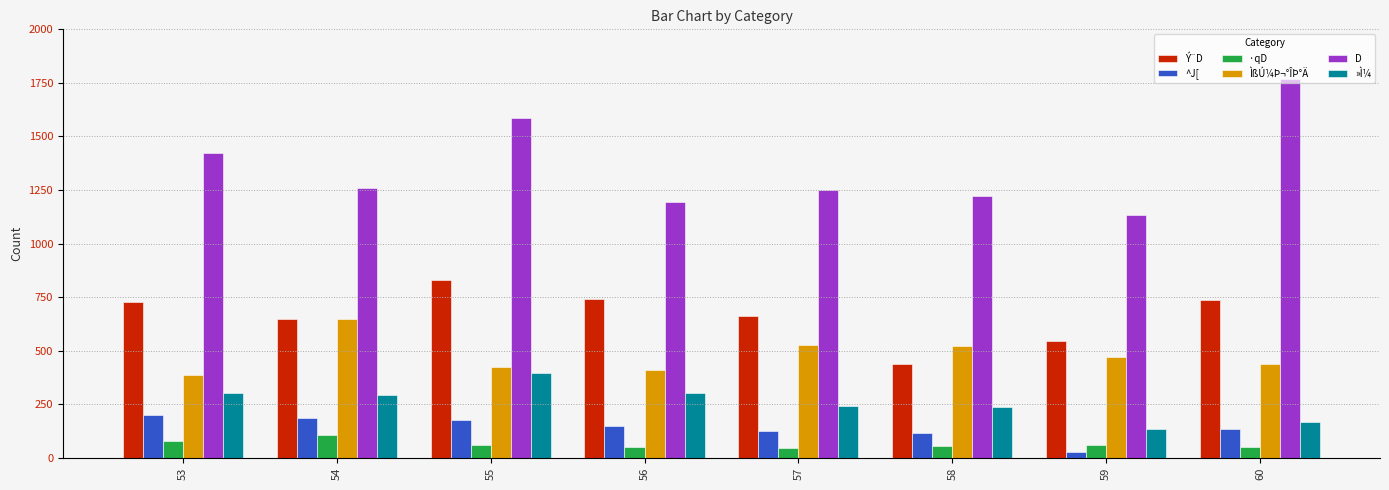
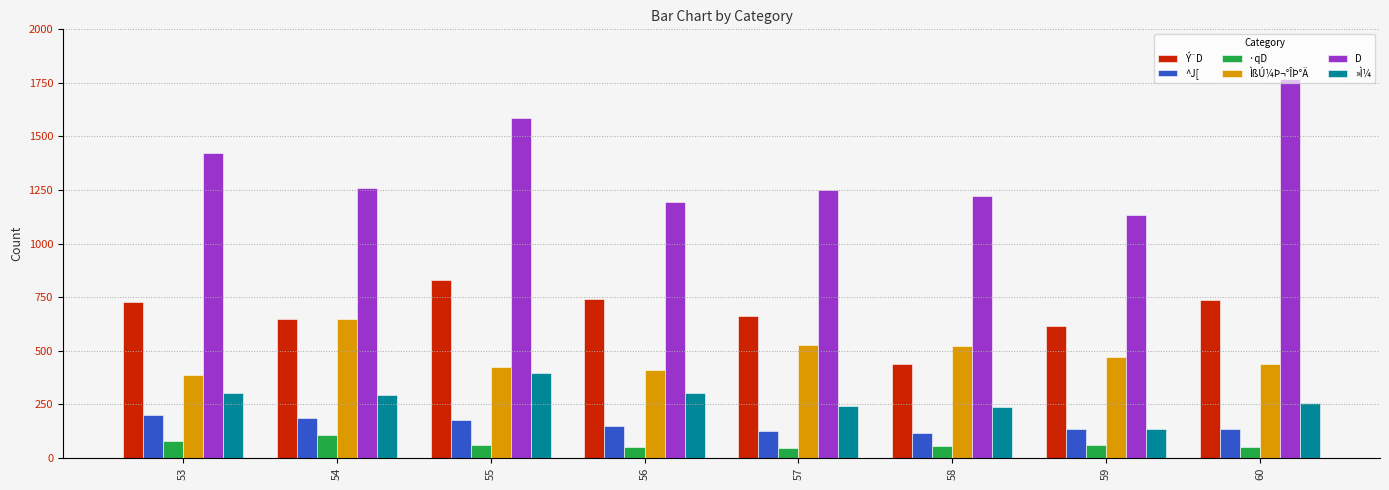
  {
    "Ý¨D": {
      "53": 730,
      "54": 650,
      "55": 830,
      "56": 740,
      "57": 660,
      "58": 440,
-     "59": 550,
+     "59": 610,
      "60": 740
    },
    "^J[": {
      "53": 200,
      "54": 190,
      "55": 180,
      "56": 150,
      "57": 130,
      "58": 110,
-     "59": 30,
+     "59": 140,
      "60": 130
    },
    "·qD": {
      "53": 80,
      "54": 110,
      "55": 60,
      "56": 50,
      "57": 50,
      "58": 60,
      "59": 60,
      "60": 50
    },
    "ÌßÚ¼Þ¬°ÎÞ°Ä": {
      "53": 390,
      "54": 650,
      "55": 430,
      "56": 410,
      "57": 530,
      "58": 520,
      "59": 470,
      "60": 440
    },
    "D": {
      "53": 1420,
      "54": 1260,
      "55": 1590,
      "56": 1200,
      "57": 1250,
      "58": 1220,
      "59": 1130
    },
    "»Ì¼": {
      "53": 300,
      "54": 290,
      "55": 390,
      "56": 300,
      "57": 240,
      "58": 240,
      "59": 130,
-     "60": 170
+     "60": 260
    }
  }
